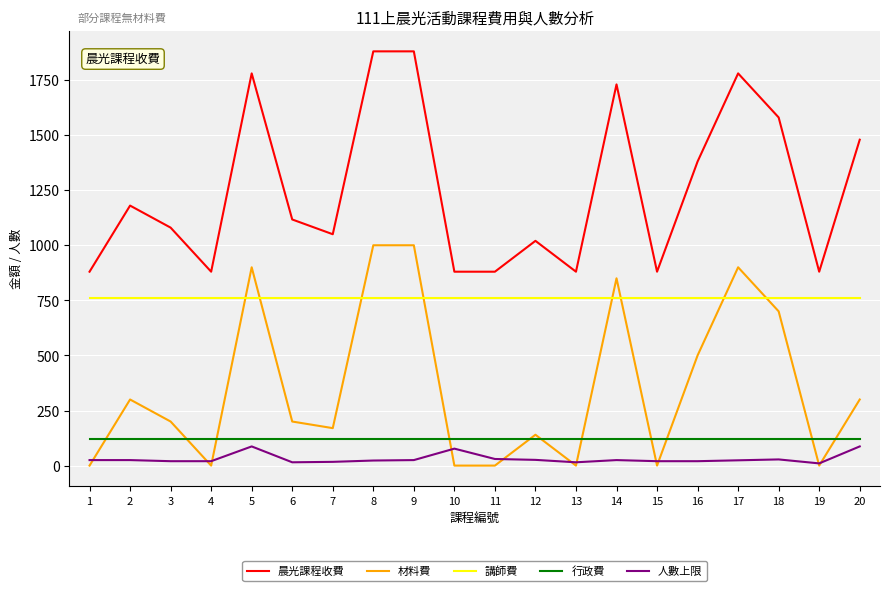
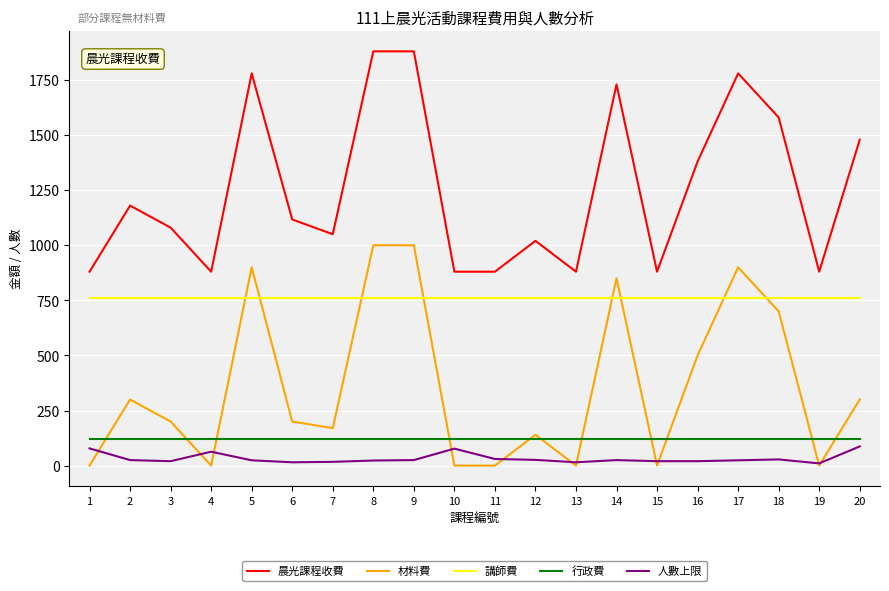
  {
    "晨光課程收費": {
      "1": 880,
      "2": 1180,
      "3": 1080,
      "4": 880,
      "5": 1780,
      "6": 1120,
      "7": 1050,
      "8": 1880,
      "9": 1880,
      "10": 880,
      "11": 880,
      "12": 1020,
      "13": 880,
      "14": 1730,
      "15": 880,
      "16": 1380,
      "17": 1780,
      "18": 1580,
      "19": 880,
      "20": 1480
    },
    "材料費": {
      "1": 0,
      "2": 300,
      "3": 200,
      "4": 0,
      "5": 900,
      "6": 200,
      "7": 170,
      "8": 1000,
      "9": 1000,
      "10": 0,
      "11": 0,
      "12": 140,
      "13": 0,
      "14": 850,
      "15": 0,
      "16": 500,
      "17": 900,
      "18": 700,
      "20": 300
    },
    "講師費": {
      "1": 760,
      "2": 760,
      "3": 760,
      "4": 760,
      "5": 760,
      "6": 760,
      "7": 760,
      "8": 760,
      "9": 760,
      "10": 760,
      "11": 760,
      "12": 760,
      "13": 760,
      "14": 760,
      "15": 760,
      "16": 760,
      "17": 760,
      "18": 760,
      "19": 760,
      "20": 760
    },
    "行政費": {
      "1": 120,
      "2": 120,
      "3": 120,
      "4": 120,
      "5": 120,
      "6": 120,
      "7": 120,
      "8": 120,
      "9": 120,
      "10": 120,
      "11": 120,
      "12": 120,
      "13": 120,
      "14": 120,
      "15": 120,
      "16": 120,
      "17": 120,
      "18": 120,
      "19": 120,
      "20": 120
    },
    "人數上限": {
-     "1": 30,
+     "1": 80,
      "2": 30,
      "3": 20,
-     "4": 20,
-     "5": 90,
+     "4": 60,
+     "5": 20,
      "6": 20,
      "7": 20,
      "8": 20,
      "9": 30,
      "10": 80,
      "11": 30,
      "12": 30,
      "13": 20,
      "14": 30,
      "15": 20,
      "16": 20,
      "17": 20,
      "18": 30,
      "20": 90
    }
  }
